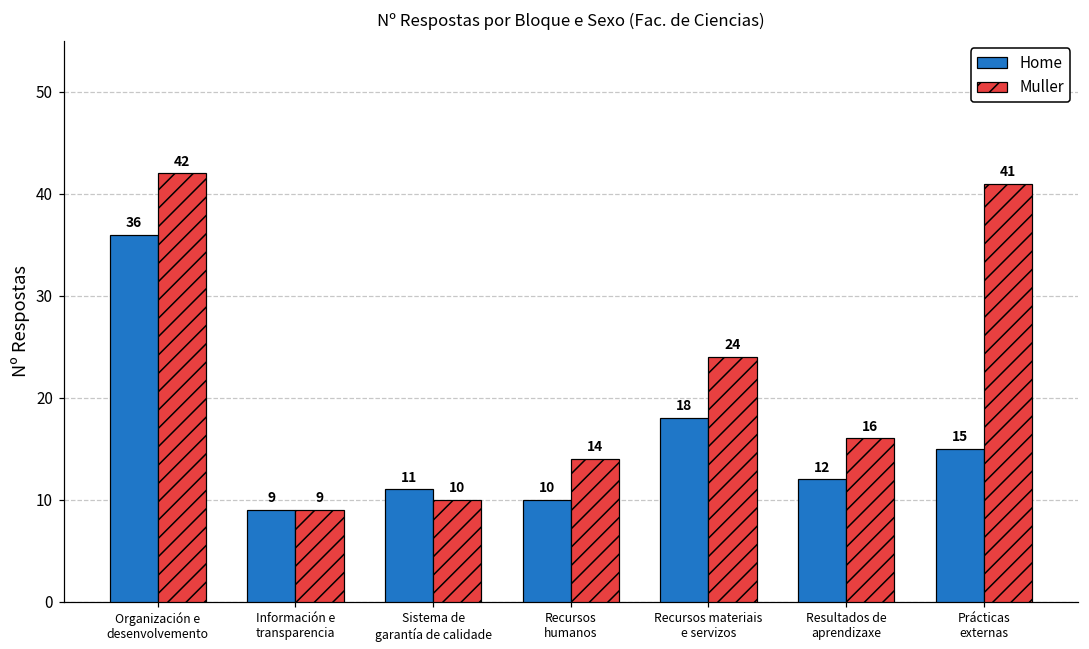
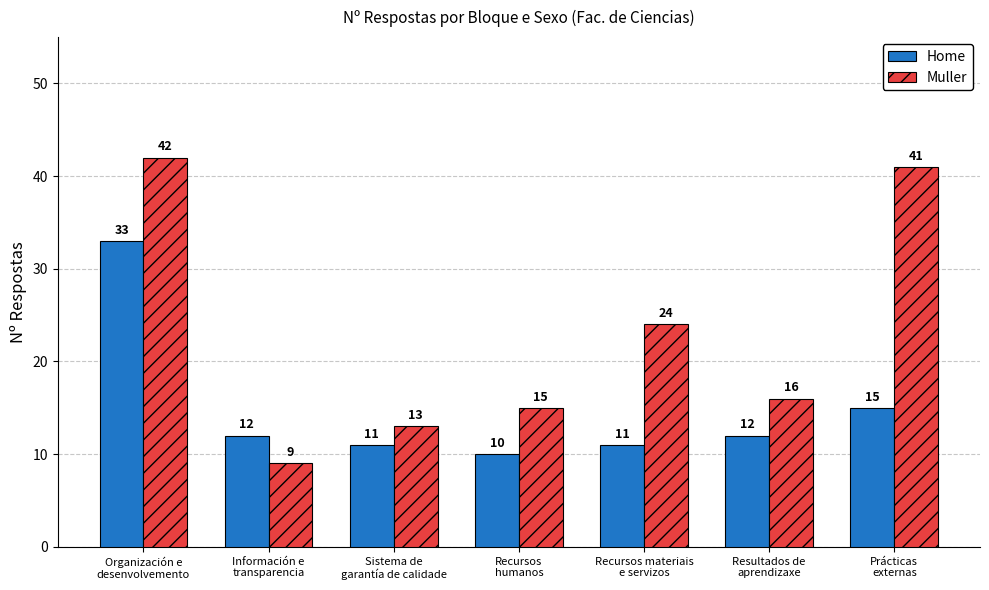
  {
    "Home": {
-     "Organización e desenvolvemento": 36,
-     "Información e transparencia": 9,
+     "Organización e desenvolvemento": 33,
+     "Información e transparencia": 12,
      "Sistema de garantía de calidade": 11,
      "Recursos humanos": 10,
-     "Recursos materiais e servizos": 18,
+     "Recursos materiais e servizos": 11,
      "Resultados de aprendizaxe": 12,
      "Prácticas externas": 15
    },
    "Muller": {
      "Organización e desenvolvemento": 42,
      "Información e transparencia": 9,
-     "Sistema de garantía de calidade": 10,
-     "Recursos humanos": 14,
+     "Sistema de garantía de calidade": 13,
+     "Recursos humanos": 15,
      "Recursos materiais e servizos": 24,
      "Resultados de aprendizaxe": 16,
      "Prácticas externas": 41
    }
  }
